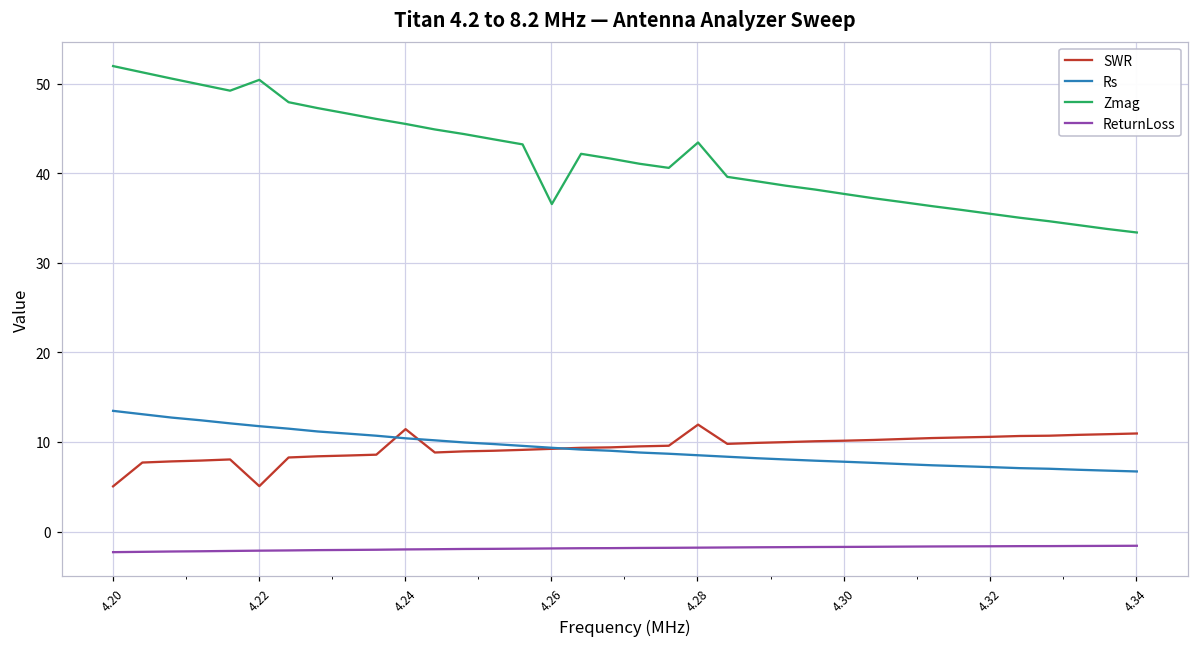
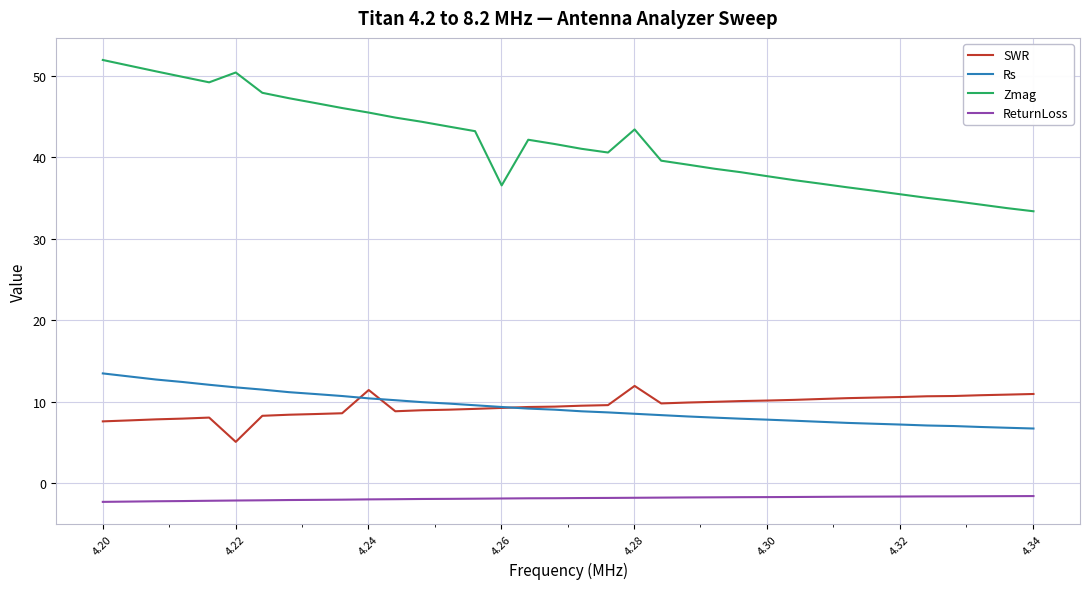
  {
    "SWR": {
-     "4.20": 5,
+     "4.20": 8,
      "4.22": 5,
      "4.24": 11,
      "4.28": 12
    },
    "Rs": {
      "4.20": 13,
      "4.22": 12,
      "4.24": 10,
      "4.28": 9
    },
    "Zmag": {
      "4.20": 52,
      "4.22": 50,
      "4.24": 46,
      "4.26": 37,
      "4.28": 43
    },
    "ReturnLoss": {
      "4.20": -2,
      "4.22": -2,
      "4.24": -2,
      "4.26": -2,
      "4.28": -2
    }
  }
